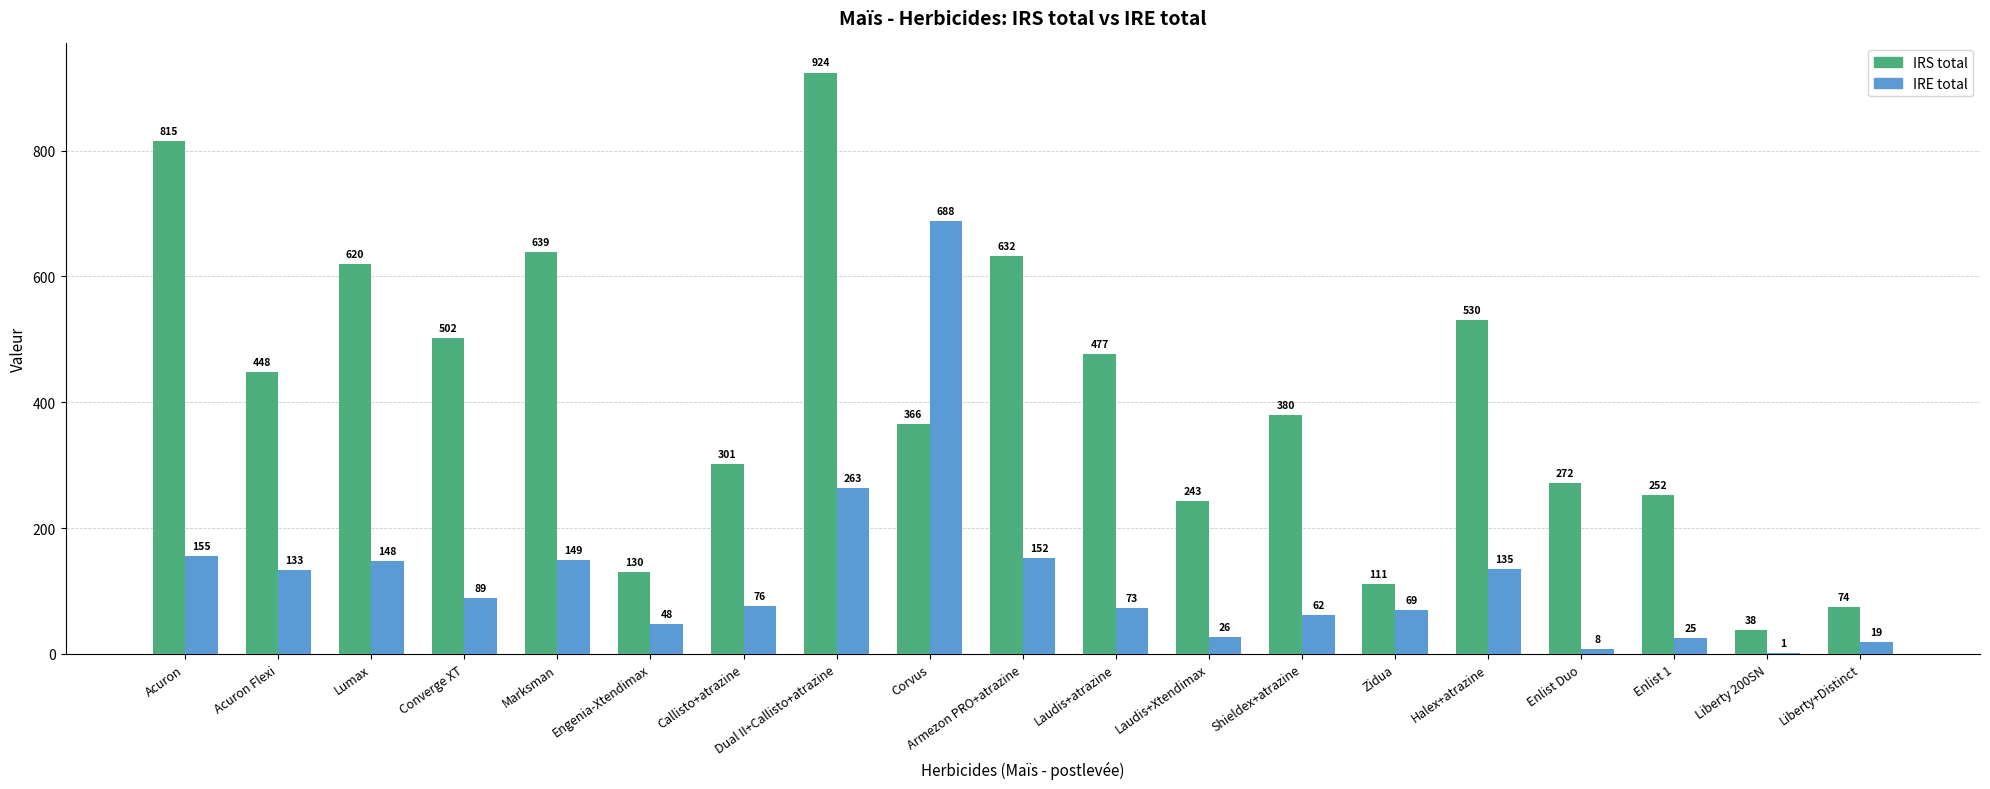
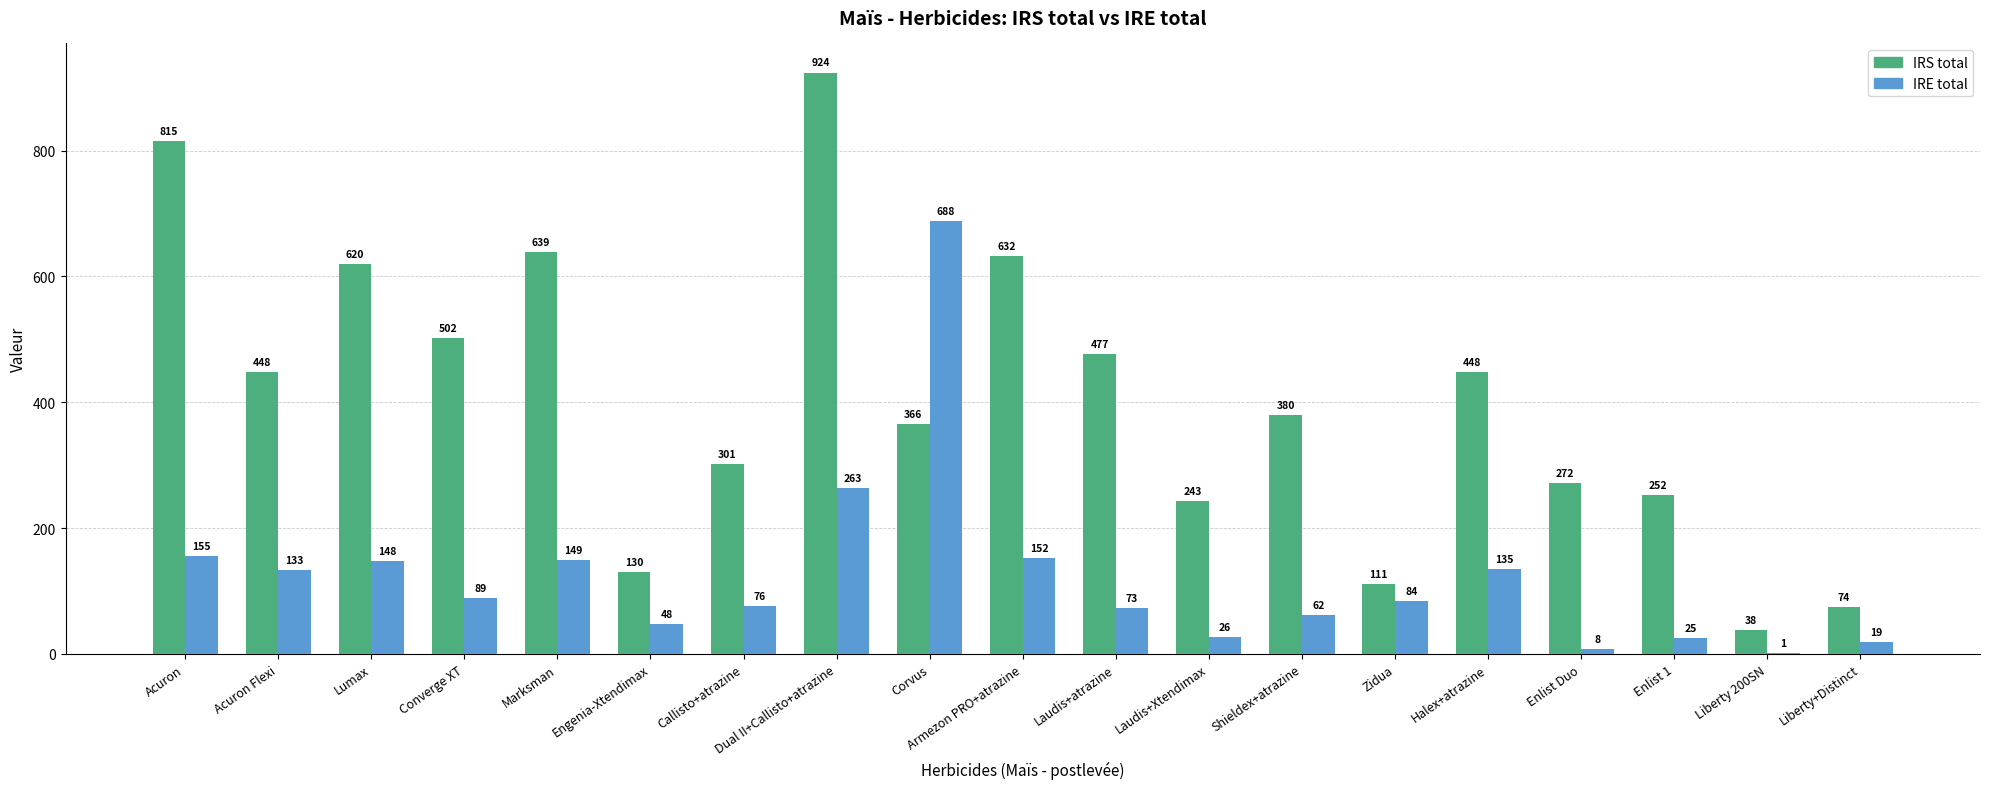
  {
    "IRS total": {
      "Acuron": 815,
      "Acuron Flexi": 448,
      "Lumax": 620,
      "Converge XT": 502,
      "Marksman": 639,
      "Engenia-Xtendimax": 130,
      "Callisto+atrazine": 301,
      "Dual II+Callisto+atrazine": 924,
      "Corvus": 366,
      "Armezon PRO+atrazine": 632,
      "Laudis+atrazine": 477,
      "Laudis+Xtendimax": 243,
      "Shieldex+atrazine": 380,
      "Zidua": 111,
-     "Halex+atrazine": 530,
+     "Halex+atrazine": 448,
      "Enlist Duo": 272,
      "Enlist 1": 252,
      "Liberty 200SN": 38,
      "Liberty+Distinct": 74
    },
    "IRE total": {
      "Acuron": 155,
      "Acuron Flexi": 133,
      "Lumax": 148,
      "Converge XT": 89,
      "Marksman": 149,
      "Engenia-Xtendimax": 48,
      "Callisto+atrazine": 76,
      "Dual II+Callisto+atrazine": 263,
      "Corvus": 688,
      "Armezon PRO+atrazine": 152,
      "Laudis+atrazine": 73,
      "Laudis+Xtendimax": 26,
      "Shieldex+atrazine": 62,
-     "Zidua": 69,
+     "Zidua": 84,
      "Halex+atrazine": 135,
      "Enlist Duo": 8,
      "Enlist 1": 25,
      "Liberty 200SN": 1,
      "Liberty+Distinct": 19
    }
  }
